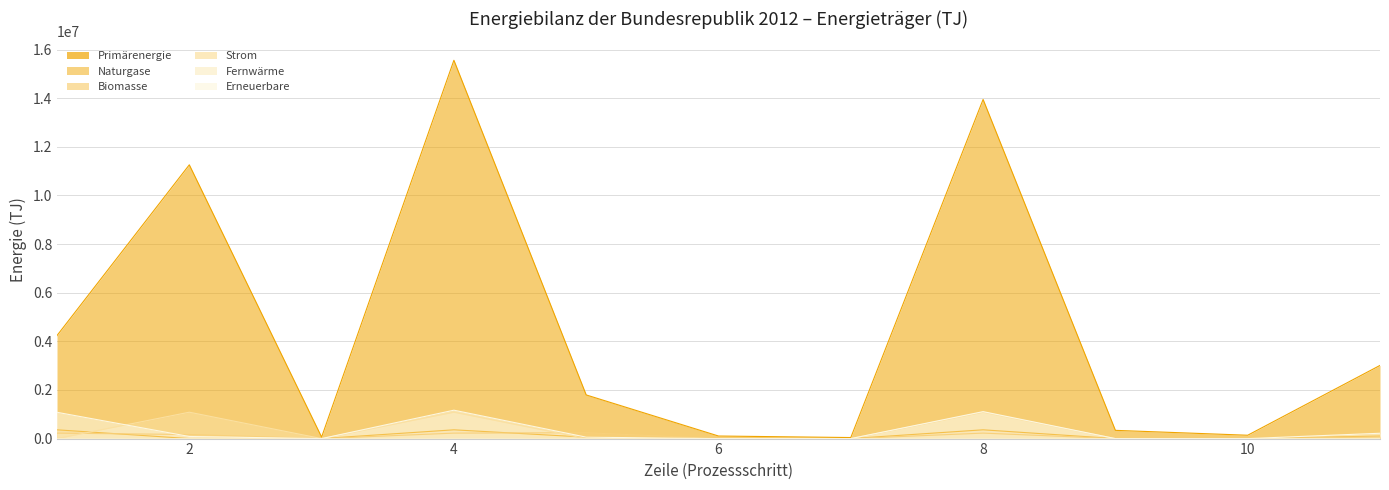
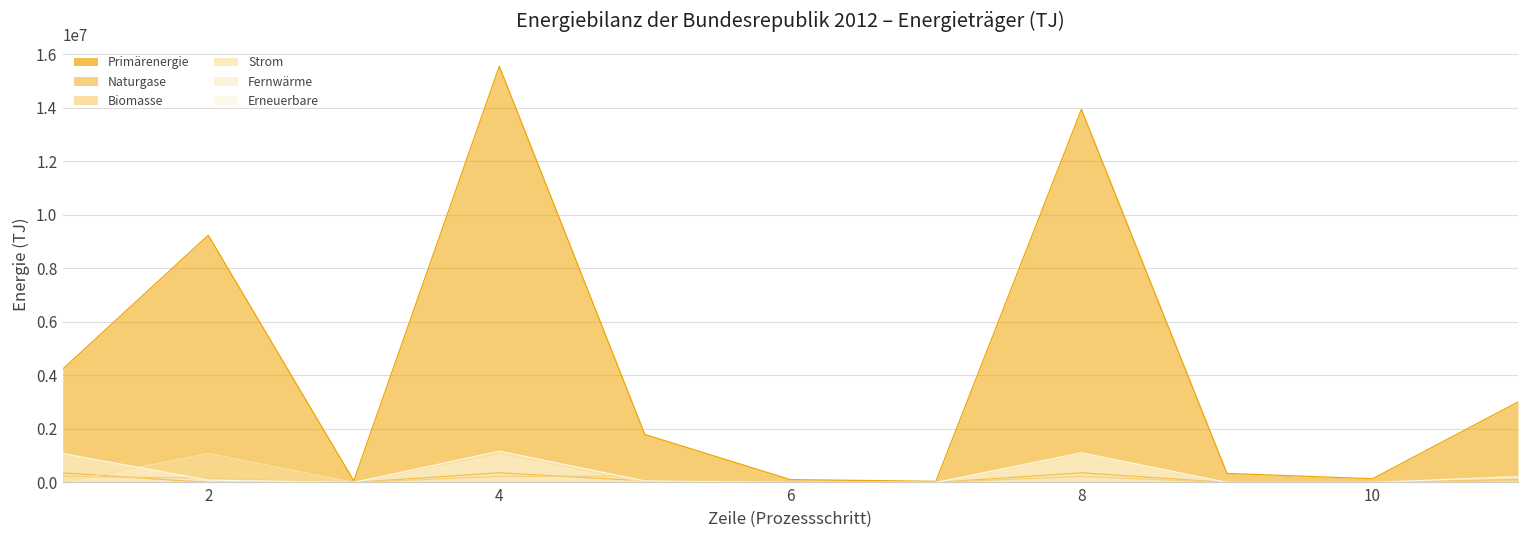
  {
    "Primärenergie": {
-     "2": 11300000,
+     "2": 9200000,
      "4": 15600000,
      "6": 100000,
      "8": 13900000,
      "10": 100000
    }
  }
